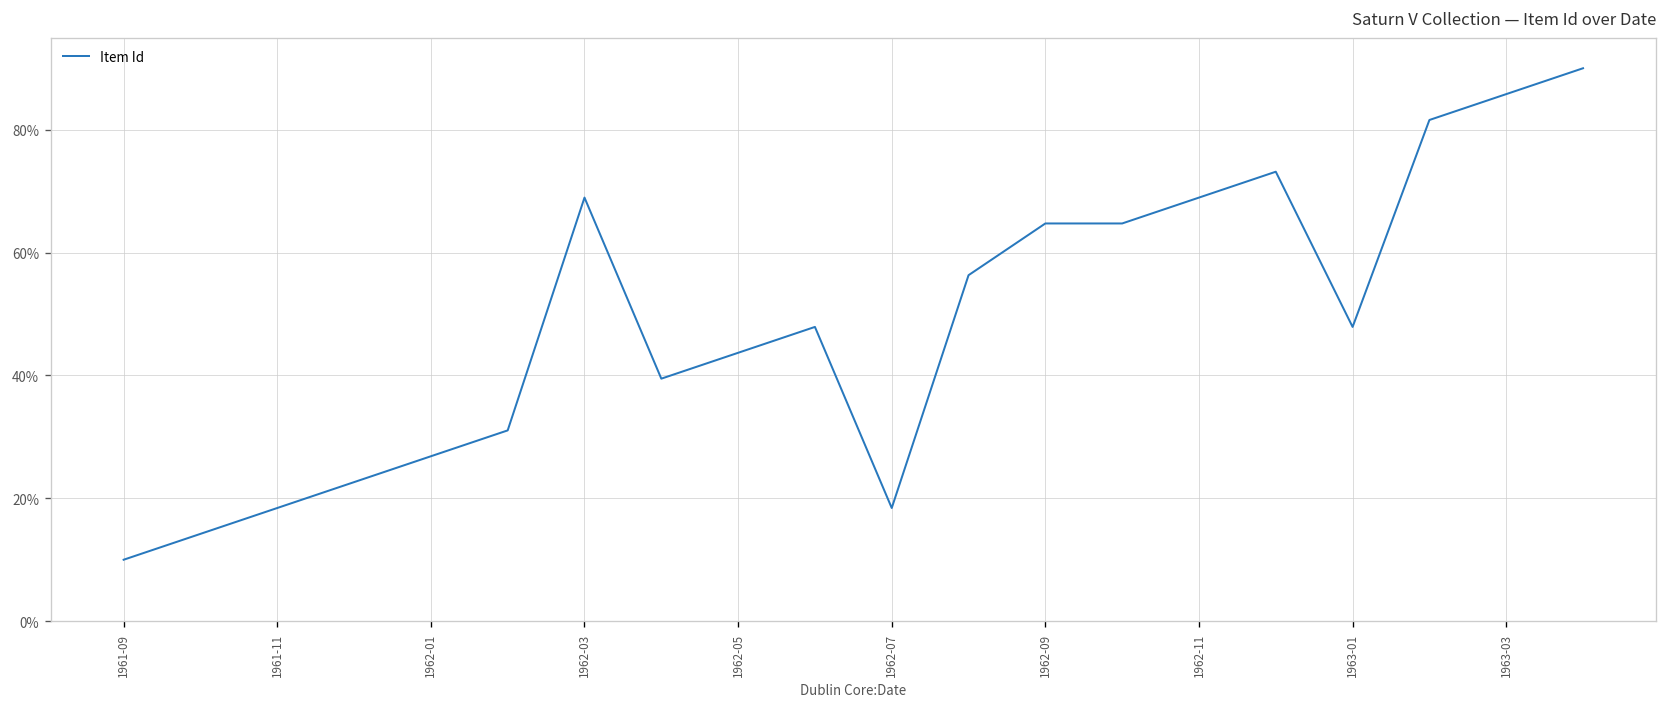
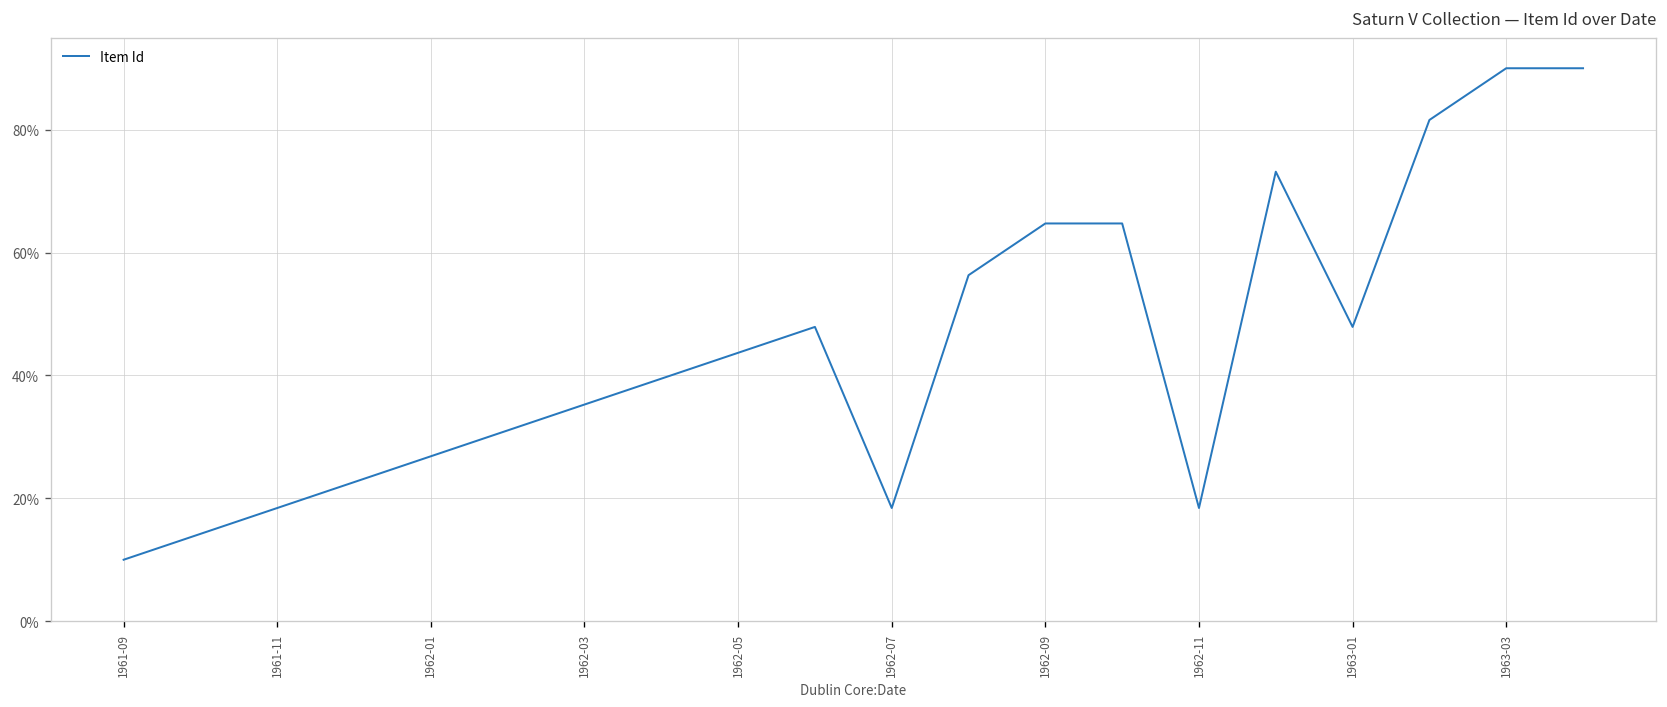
  {
    "1961-09": "10%",
    "1961-11": "18%",
    "1962-01": "27%",
-   "1962-03": "69%",
+   "1962-03": "35%",
    "1962-05": "44%",
    "1962-07": "18%",
    "1962-09": "65%",
-   "1962-11": "69%",
+   "1962-11": "18%",
    "1963-01": "48%",
-   "1963-03": "86%"
+   "1963-03": "90%"
  }
